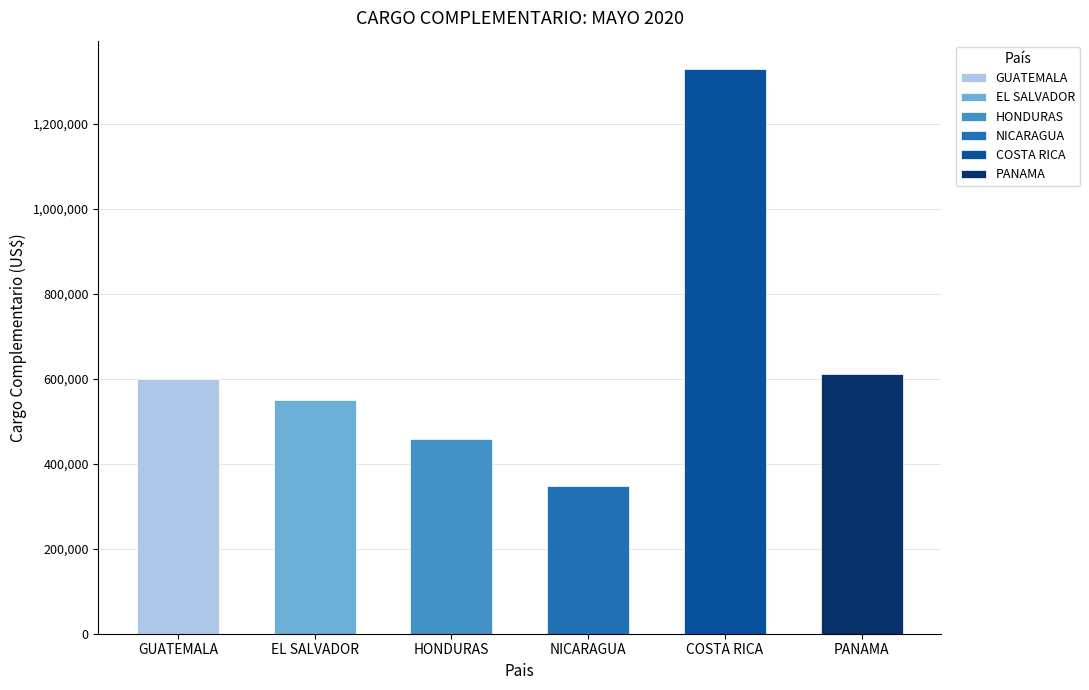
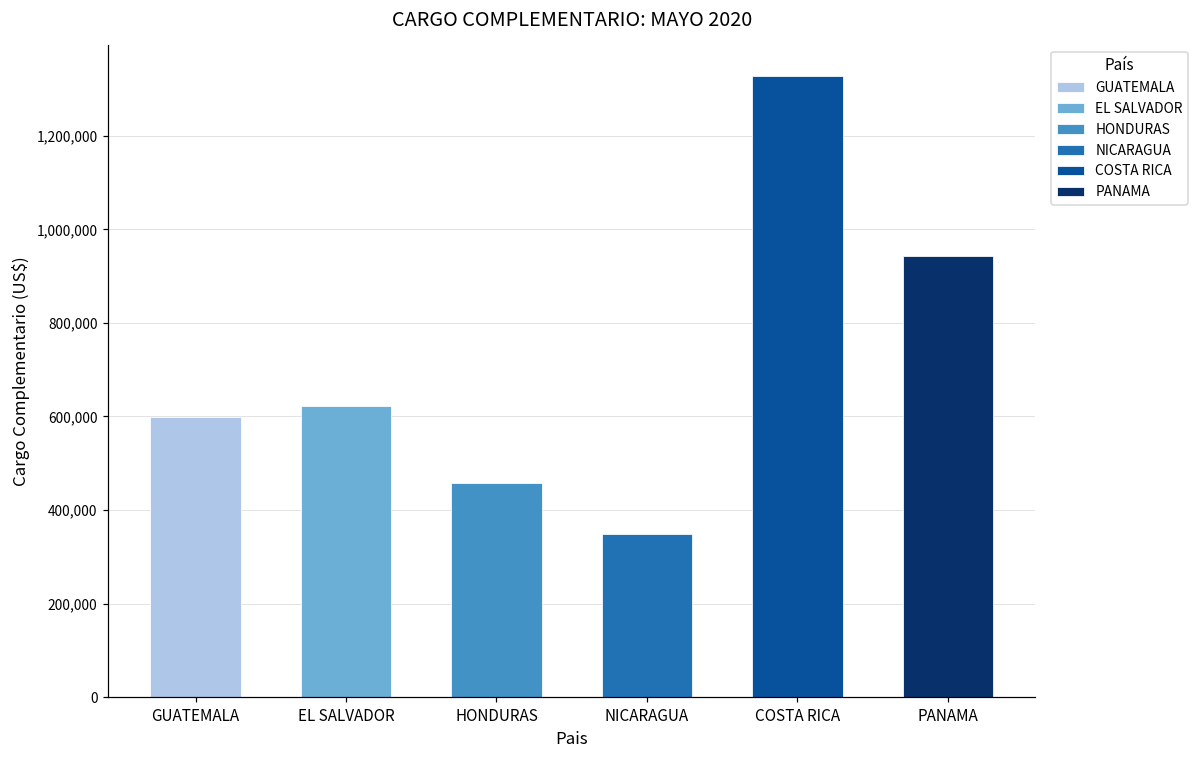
  {
    "GUATEMALA": "600,000",
-   "EL SALVADOR": "550,000",
+   "EL SALVADOR": "620,000",
    "HONDURAS": "460,000",
    "NICARAGUA": "350,000",
    "COSTA RICA": "1,330,000",
-   "PANAMA": "610,000"
+   "PANAMA": "940,000"
  }
